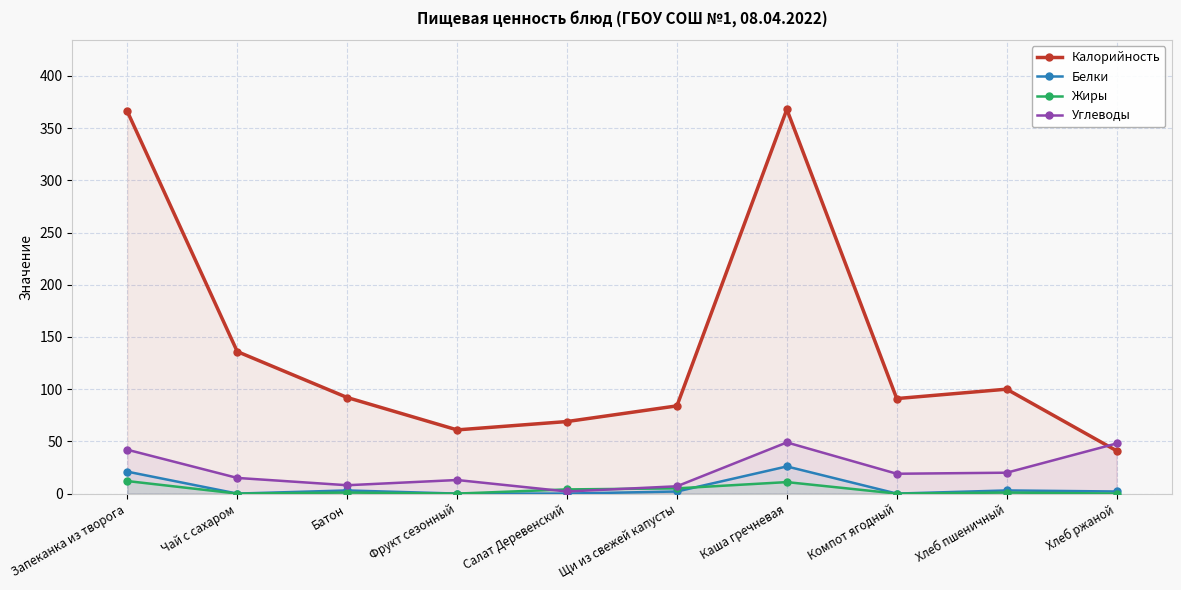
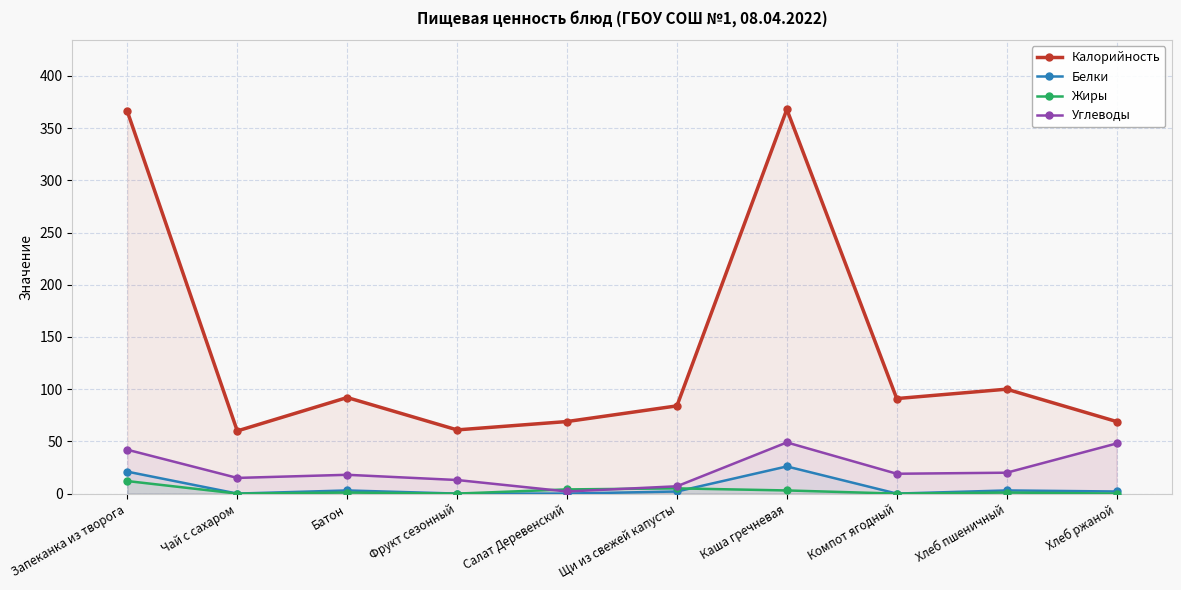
  {
    "Калорийность": {
      "Запеканка из творога": 366,
-     "Чай с сахаром": 136,
+     "Чай с сахаром": 60,
      "Батон": 92,
      "Фрукт сезонный": 61,
      "Салат Деревенский": 69,
      "Щи из свежей капусты": 84,
      "Каша гречневая": 368,
      "Компот ягодный": 91,
      "Хлеб пшеничный": 100,
-     "Хлеб ржаной": 41
+     "Хлеб ржаной": 69
    },
    "Белки": {
      "Запеканка из творога": 21,
      "Щи из свежей капусты": 2,
      "Каша гречневая": 26
    },
    "Жиры": {
      "Запеканка из творога": 12,
-     "Каша гречневая": 11
+     "Каша гречневая": 3
    },
    "Углеводы": {
      "Запеканка из творога": 42,
      "Чай с сахаром": 15,
-     "Батон": 8,
+     "Батон": 18,
      "Фрукт сезонный": 13,
      "Каша гречневая": 49,
      "Компот ягодный": 19,
      "Хлеб пшеничный": 20,
      "Хлеб ржаной": 48
    }
  }
